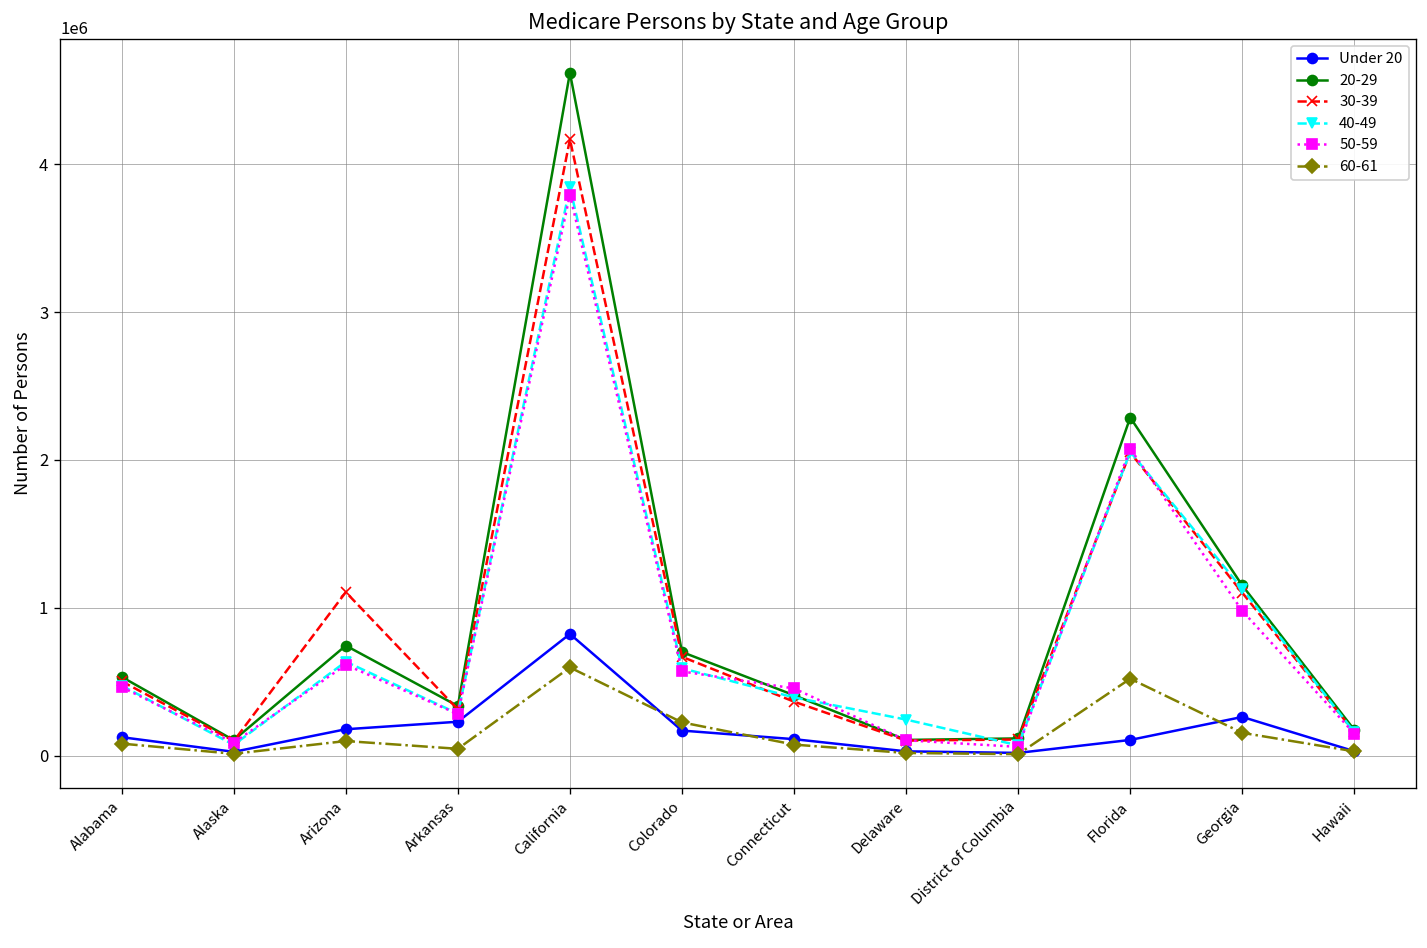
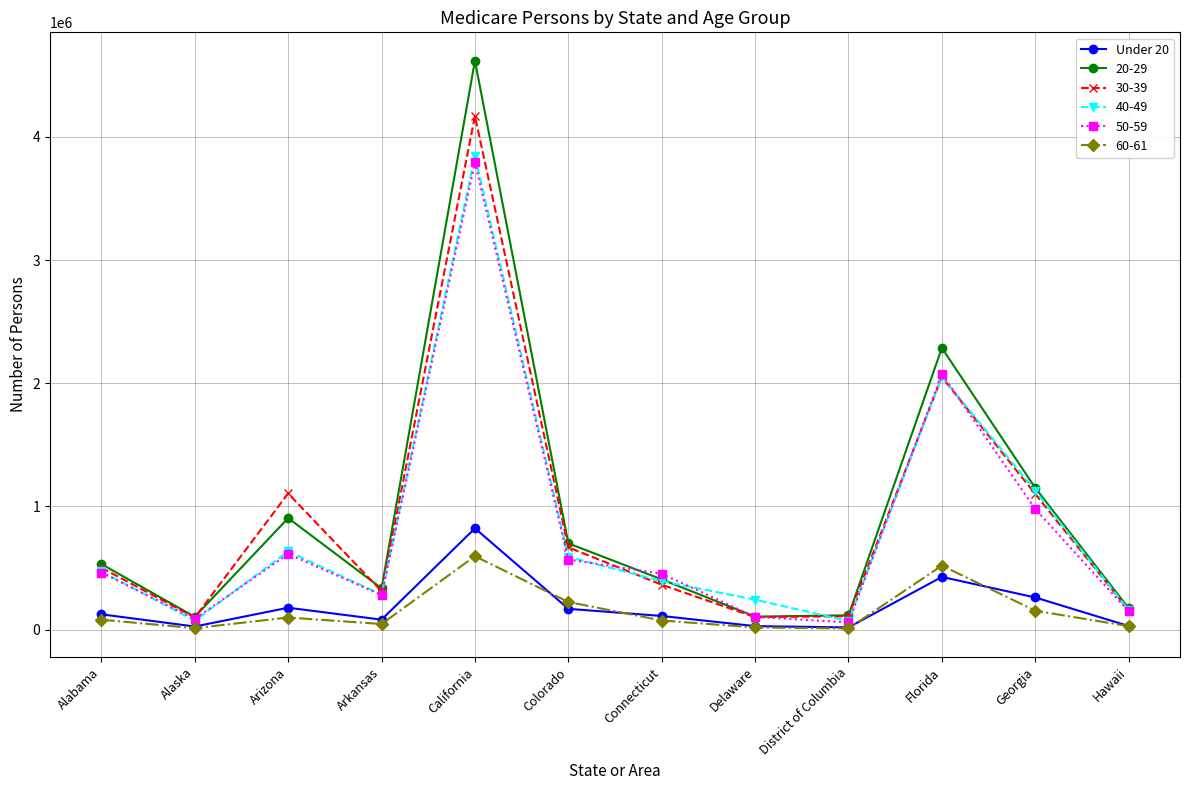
  {
    "Under 20": {
      "Alabama": 120000,
      "Arizona": 180000,
-     "Arkansas": 230000,
+     "Arkansas": 80000,
      "California": 820000,
      "Colorado": 170000,
      "Connecticut": 110000,
-     "Florida": 110000,
+     "Florida": 430000,
      "Georgia": 260000
    },
    "20-29": {
      "Alabama": 530000,
-     "Arizona": 740000,
+     "Arizona": 910000,
      "Arkansas": 340000,
      "California": 4620000,
      "Colorado": 700000,
      "Florida": 2290000,
      "Georgia": 1150000
    },
    "30-39": {
      "Alabama": 500000,
      "Arizona": 1110000,
      "Arkansas": 310000,
      "California": 4170000,
      "Colorado": 670000,
      "Connecticut": 360000,
      "Georgia": 1100000
    },
    "40-49": {
      "Arizona": 640000,
      "California": 3840000,
      "Colorado": 590000,
      "Delaware": 240000,
      "Georgia": 1130000
    },
    "50-59": {
      "Arizona": 610000,
      "California": 3790000,
      "Colorado": 570000,
      "Connecticut": 450000,
      "Florida": 2080000,
      "Georgia": 980000
    },
    "60-61": {
      "Alabama": 80000,
      "Arizona": 100000,
      "Arkansas": 50000,
      "California": 600000,
      "Colorado": 220000,
      "Connecticut": 70000,
      "Florida": 520000,
      "Georgia": 150000
    }
  }
